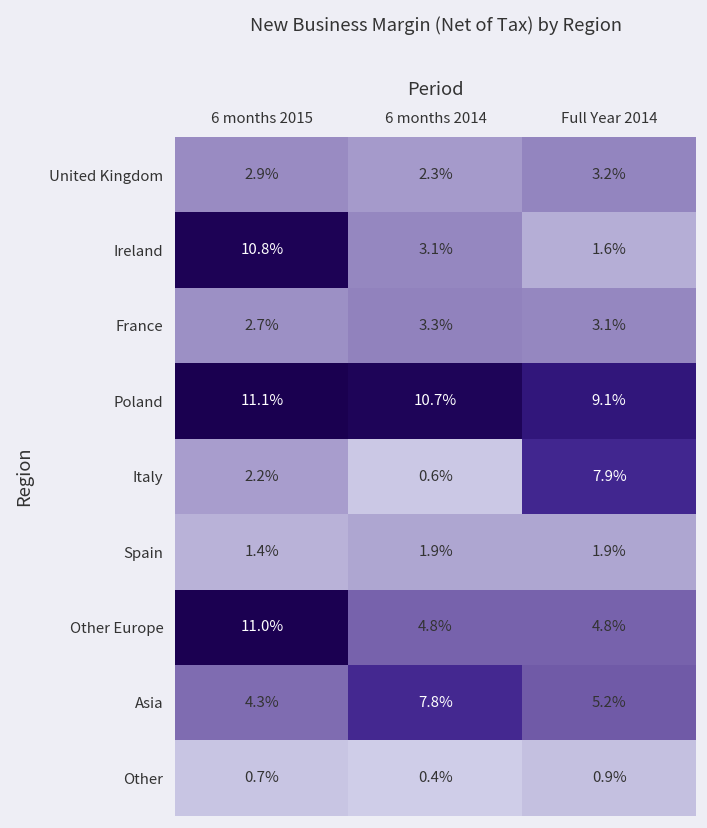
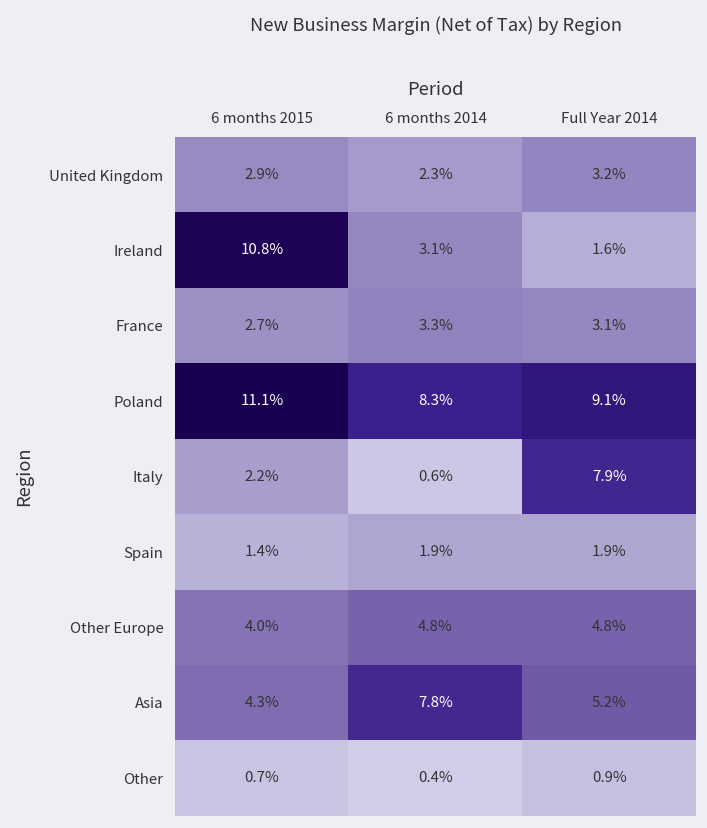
  {
    "United Kingdom": {
      "6 months 2015": "2.9%",
      "6 months 2014": "2.3%",
      "Full Year 2014": "3.2%"
    },
    "Ireland": {
      "6 months 2015": "10.8%",
      "6 months 2014": "3.1%",
      "Full Year 2014": "1.6%"
    },
    "France": {
      "6 months 2015": "2.7%",
      "6 months 2014": "3.3%",
      "Full Year 2014": "3.1%"
    },
    "Poland": {
      "6 months 2015": "11.1%",
-     "6 months 2014": "10.7%",
+     "6 months 2014": "8.3%",
      "Full Year 2014": "9.1%"
    },
    "Italy": {
      "6 months 2015": "2.2%",
      "6 months 2014": "0.6%",
      "Full Year 2014": "7.9%"
    },
    "Spain": {
      "6 months 2015": "1.4%",
      "6 months 2014": "1.9%",
      "Full Year 2014": "1.9%"
    },
    "Other Europe": {
-     "6 months 2015": "11.0%",
+     "6 months 2015": "4.0%",
      "6 months 2014": "4.8%",
      "Full Year 2014": "4.8%"
    },
    "Asia": {
      "6 months 2015": "4.3%",
      "6 months 2014": "7.8%",
      "Full Year 2014": "5.2%"
    },
    "Other": {
      "6 months 2015": "0.7%",
      "6 months 2014": "0.4%",
      "Full Year 2014": "0.9%"
    }
  }
